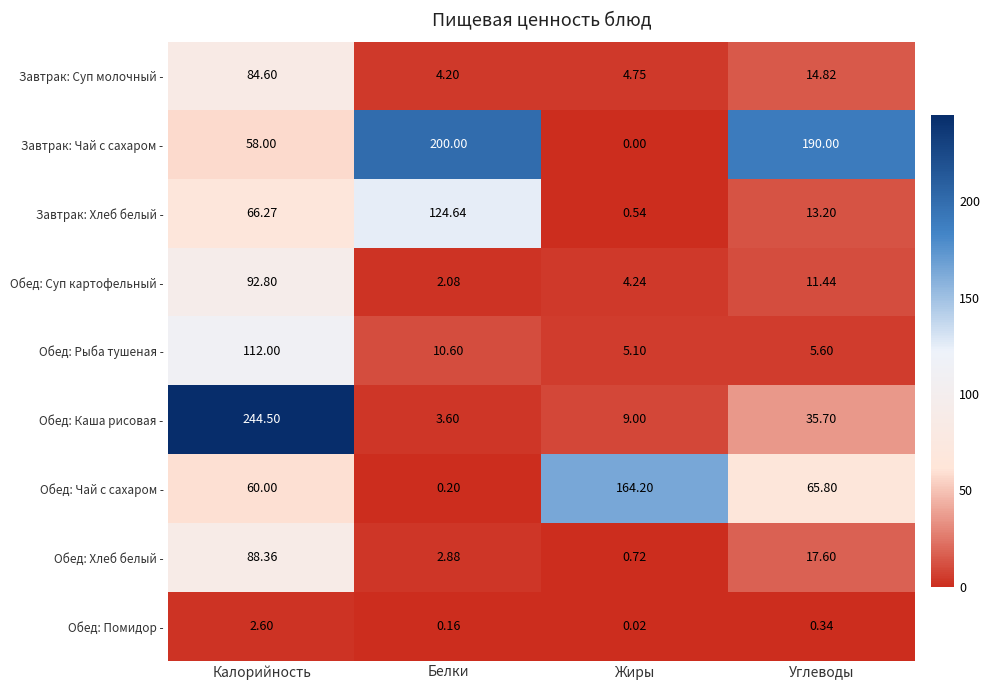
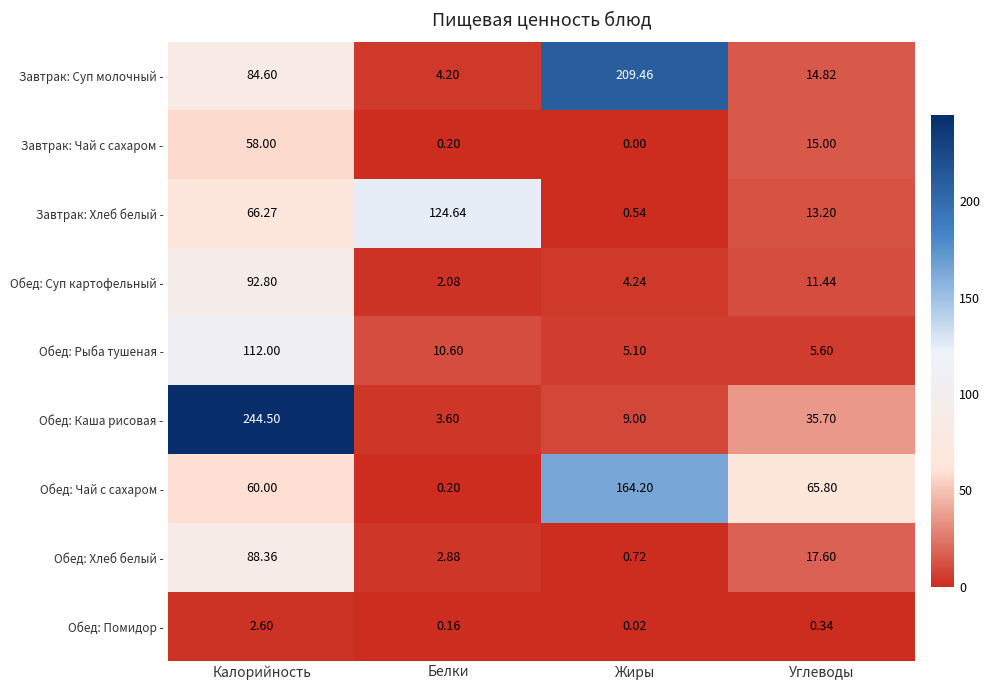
  {
    "Завтрак: Суп молочный -": {
      "Калорийность": 84.60,
      "Белки": 4.20,
-     "Жиры": 4.75,
+     "Жиры": 209.46,
      "Углеводы": 14.82
    },
    "Завтрак: Чай с сахаром -": {
      "Калорийность": 58.00,
-     "Белки": 200.00,
+     "Белки": 0.20,
      "Жиры": 0.00,
-     "Углеводы": 190.00
+     "Углеводы": 15.00
    },
    "Завтрак: Хлеб белый -": {
      "Калорийность": 66.27,
      "Белки": 124.64,
      "Жиры": 0.54,
      "Углеводы": 13.20
    },
    "Обед: Суп картофельный -": {
      "Калорийность": 92.80,
      "Белки": 2.08,
      "Жиры": 4.24,
      "Углеводы": 11.44
    },
    "Обед: Рыба тушеная -": {
      "Калорийность": 112.00,
      "Белки": 10.60,
      "Жиры": 5.10,
      "Углеводы": 5.60
    },
    "Обед: Каша рисовая -": {
      "Калорийность": 244.50,
      "Белки": 3.60,
      "Жиры": 9.00,
      "Углеводы": 35.70
    },
    "Обед: Чай с сахаром -": {
      "Калорийность": 60.00,
      "Белки": 0.20,
      "Жиры": 164.20,
      "Углеводы": 65.80
    },
    "Обед: Хлеб белый -": {
      "Калорийность": 88.36,
      "Белки": 2.88,
      "Жиры": 0.72,
      "Углеводы": 17.60
    },
    "Обед: Помидор -": {
      "Калорийность": 2.60,
      "Белки": 0.16,
      "Жиры": 0.02,
      "Углеводы": 0.34
    }
  }
